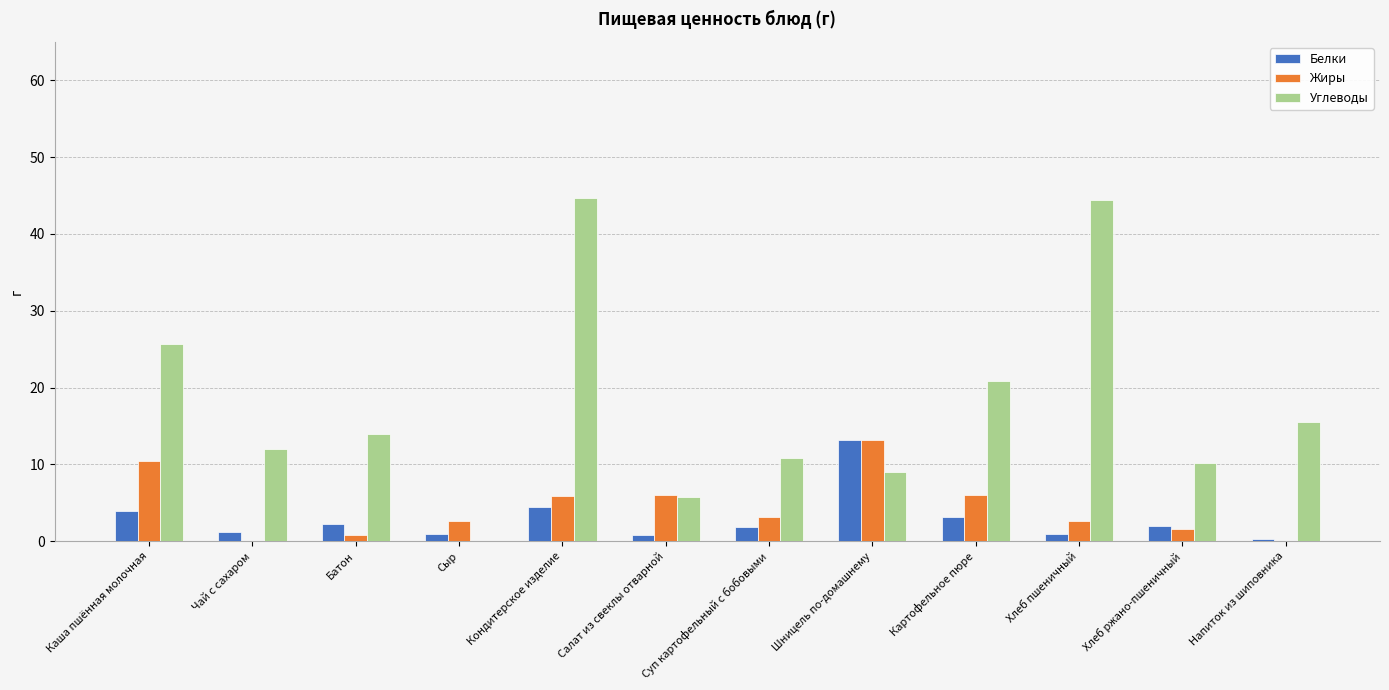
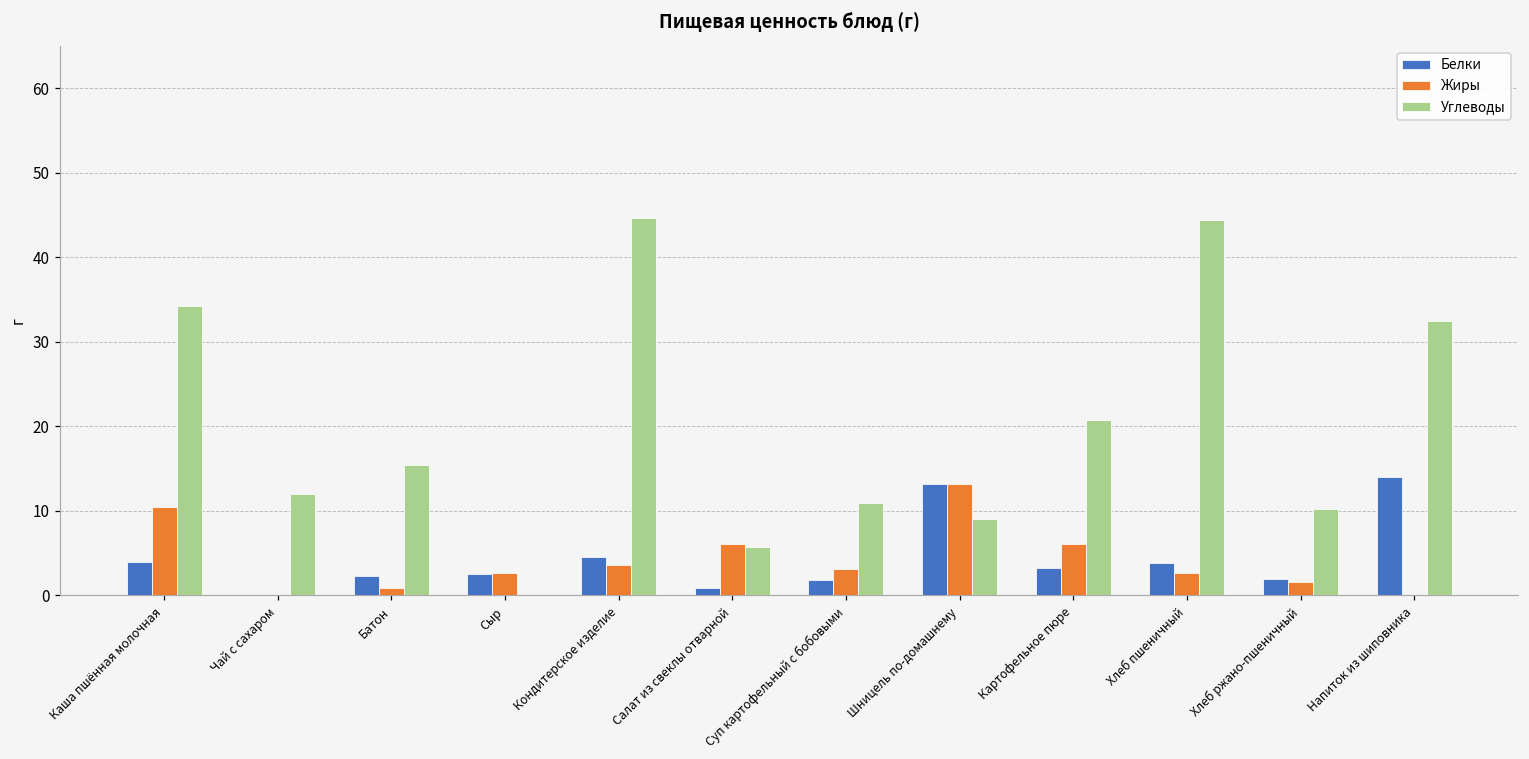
  {
    "Белки": {
      "Каша пшённая молочная": 4,
-     "Чай с сахаром": 1,
+     "Чай с сахаром": 0,
      "Батон": 2,
-     "Сыр": 1,
+     "Сыр": 3,
      "Кондитерское изделие": 5,
      "Салат из свеклы отварной": 1,
      "Суп картофельный с бобовыми": 2,
      "Шницель по-домашнему": 13,
      "Картофельное пюре": 3,
-     "Хлеб пшеничный": 1,
+     "Хлеб пшеничный": 4,
      "Хлеб ржано-пшеничный": 2,
-     "Напиток из шиповника": 0
+     "Напиток из шиповника": 14
    },
    "Жиры": {
      "Каша пшённая молочная": 10,
      "Чай с сахаром": 0,
      "Батон": 1,
      "Сыр": 3,
-     "Кондитерское изделие": 6,
+     "Кондитерское изделие": 4,
      "Салат из свеклы отварной": 6,
      "Суп картофельный с бобовыми": 3,
      "Шницель по-домашнему": 13,
      "Картофельное пюре": 6,
      "Хлеб пшеничный": 3,
      "Хлеб ржано-пшеничный": 2,
      "Напиток из шиповника": 0
    },
    "Углеводы": {
-     "Каша пшённая молочная": 26,
+     "Каша пшённая молочная": 34,
      "Чай с сахаром": 12,
-     "Батон": 14,
+     "Батон": 15,
      "Сыр": 0,
      "Кондитерское изделие": 45,
      "Салат из свеклы отварной": 6,
      "Суп картофельный с бобовыми": 11,
      "Шницель по-домашнему": 9,
      "Картофельное пюре": 21,
      "Хлеб пшеничный": 44,
      "Хлеб ржано-пшеничный": 10,
-     "Напиток из шиповника": 16
+     "Напиток из шиповника": 32
    }
  }
